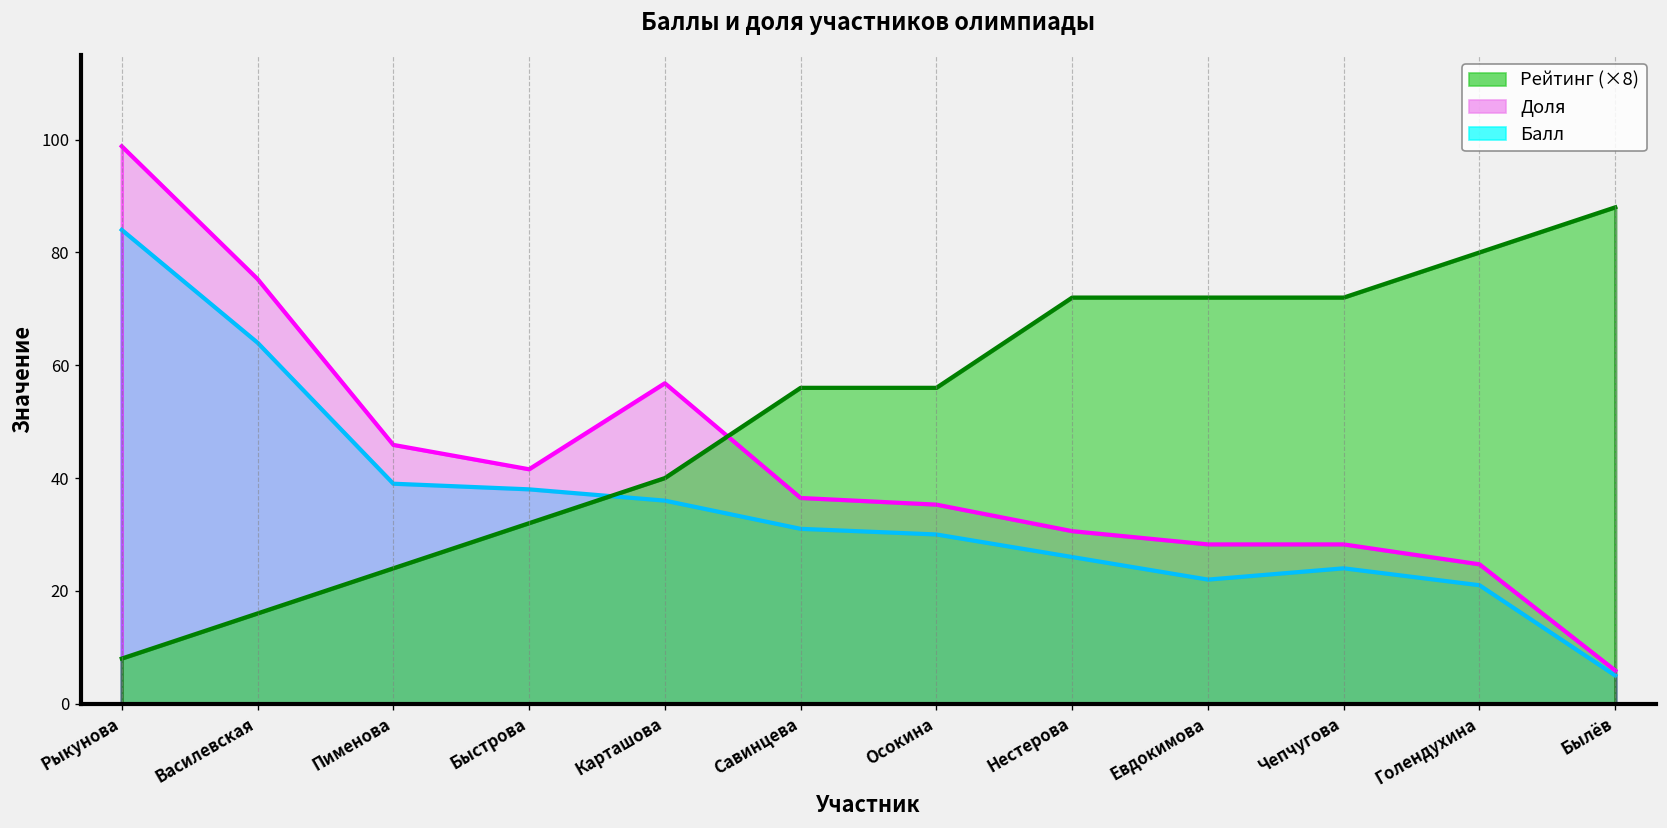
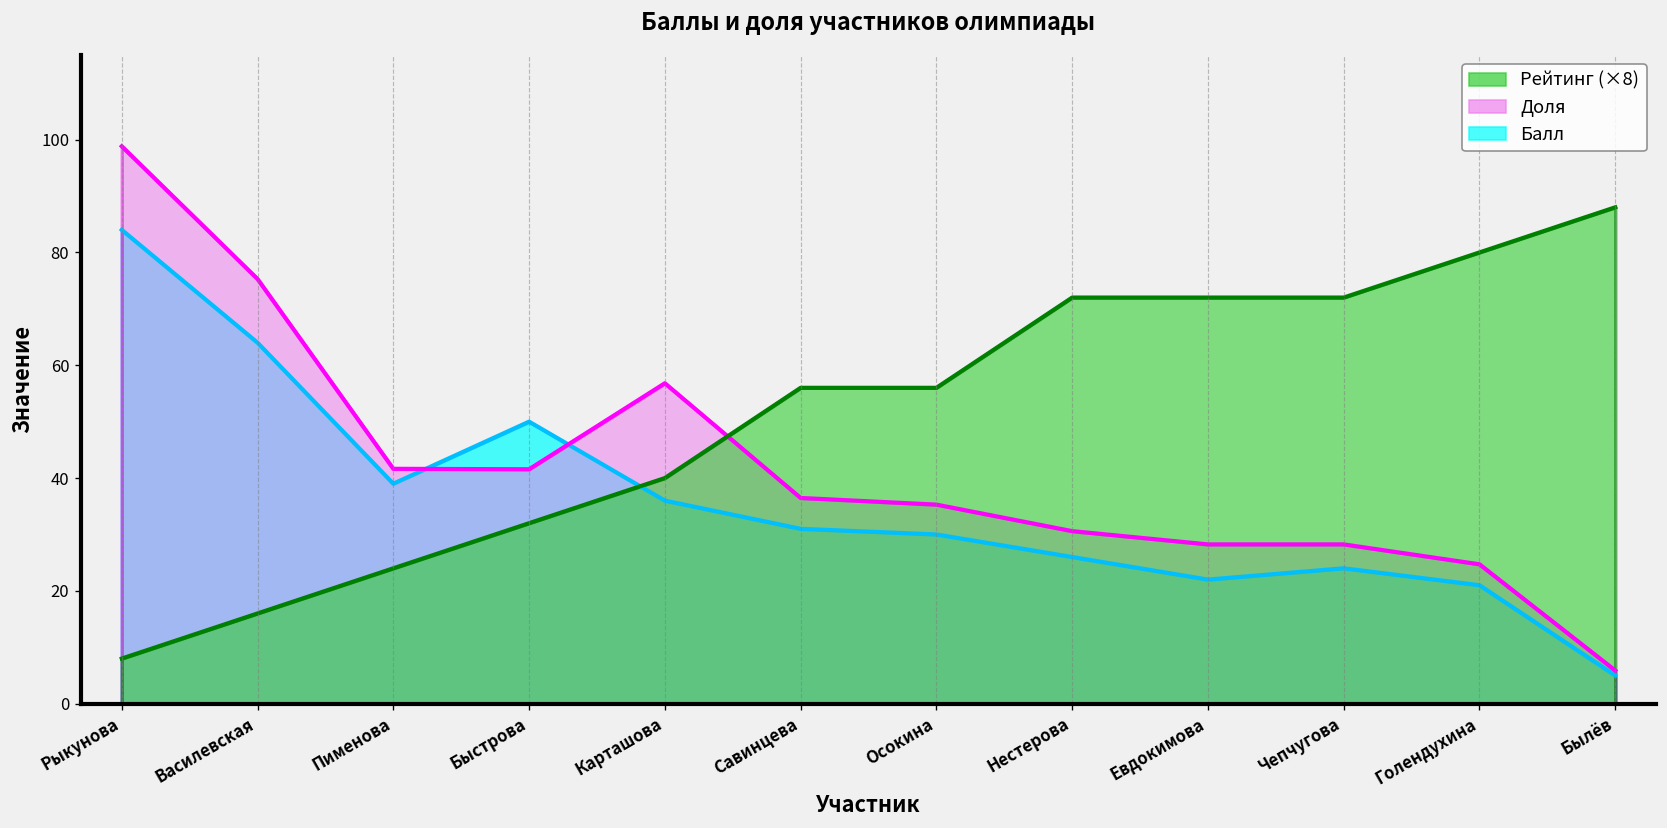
  {
    "Балл": {
      "Рыкунова": 84,
      "Василевская": 64,
      "Пименова": 39,
-     "Быстрова": 38,
+     "Быстрова": 50,
      "Карташова": 36,
      "Савинцева": 31,
      "Осокина": 30,
      "Нестерова": 26,
      "Евдокимова": 22,
      "Чепчугова": 24,
      "Голендухина": 21,
      "Былёв": 5
    },
    "Доля": {
      "Рыкунова": 99,
      "Василевская": 75,
-     "Пименова": 46,
+     "Пименова": 42,
      "Быстрова": 42,
      "Карташова": 57,
      "Савинцева": 36,
      "Осокина": 35,
      "Нестерова": 31,
      "Евдокимова": 28,
      "Чепчугова": 28,
      "Голендухина": 25,
      "Былёв": 6
    },
    "Рейтинг (×8)": {
      "Рыкунова": 8,
      "Василевская": 16,
      "Пименова": 24,
      "Быстрова": 32,
      "Карташова": 40,
      "Савинцева": 56,
      "Осокина": 56,
      "Нестерова": 72,
      "Евдокимова": 72,
      "Чепчугова": 72,
      "Голендухина": 80,
      "Былёв": 88
    }
  }
